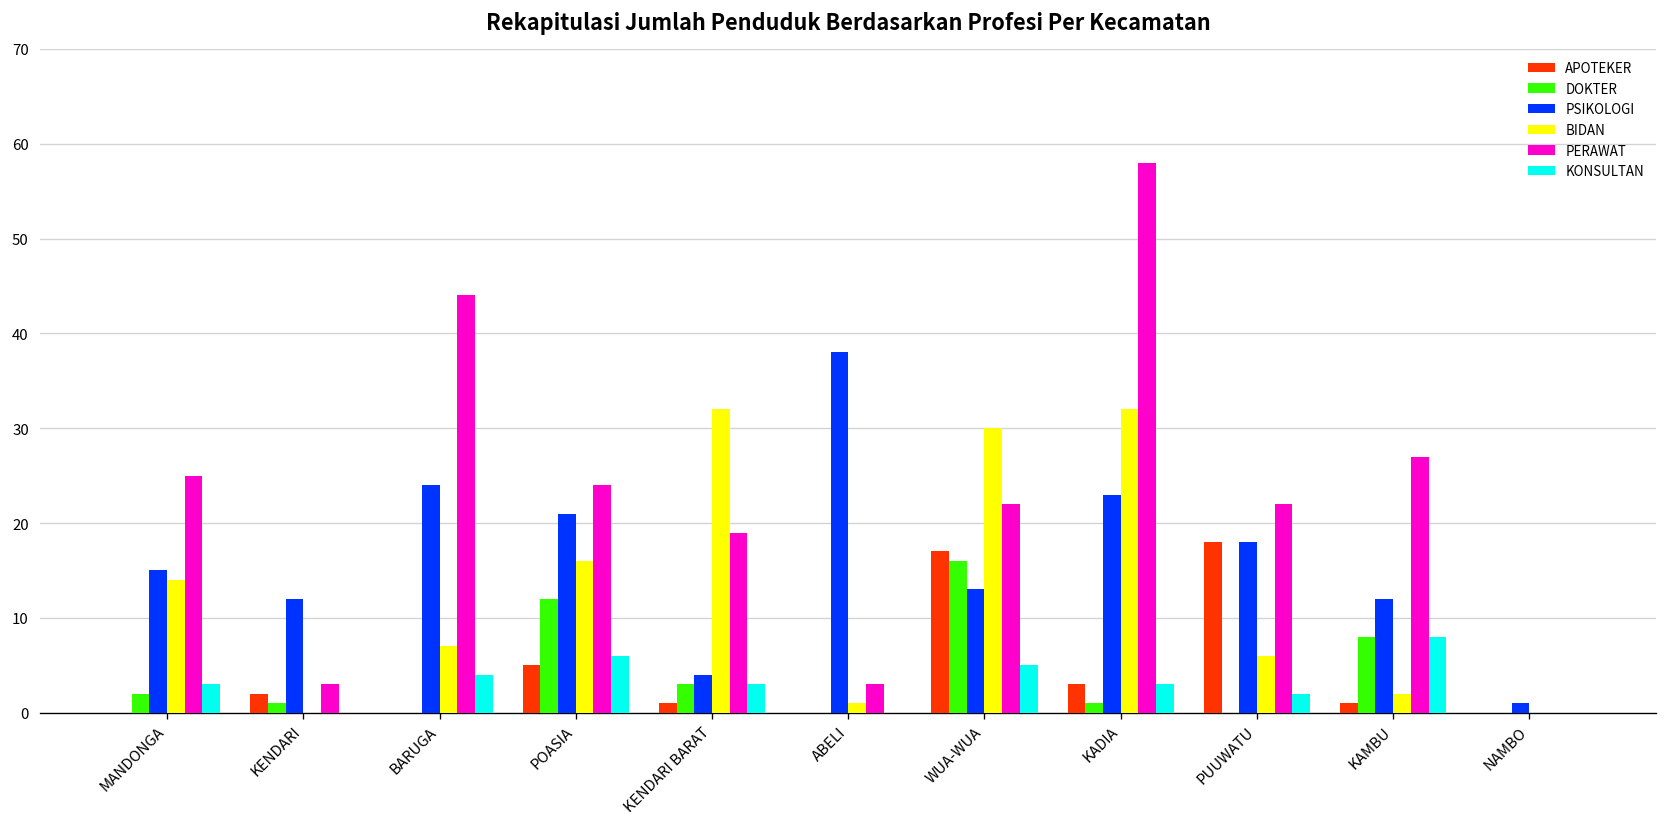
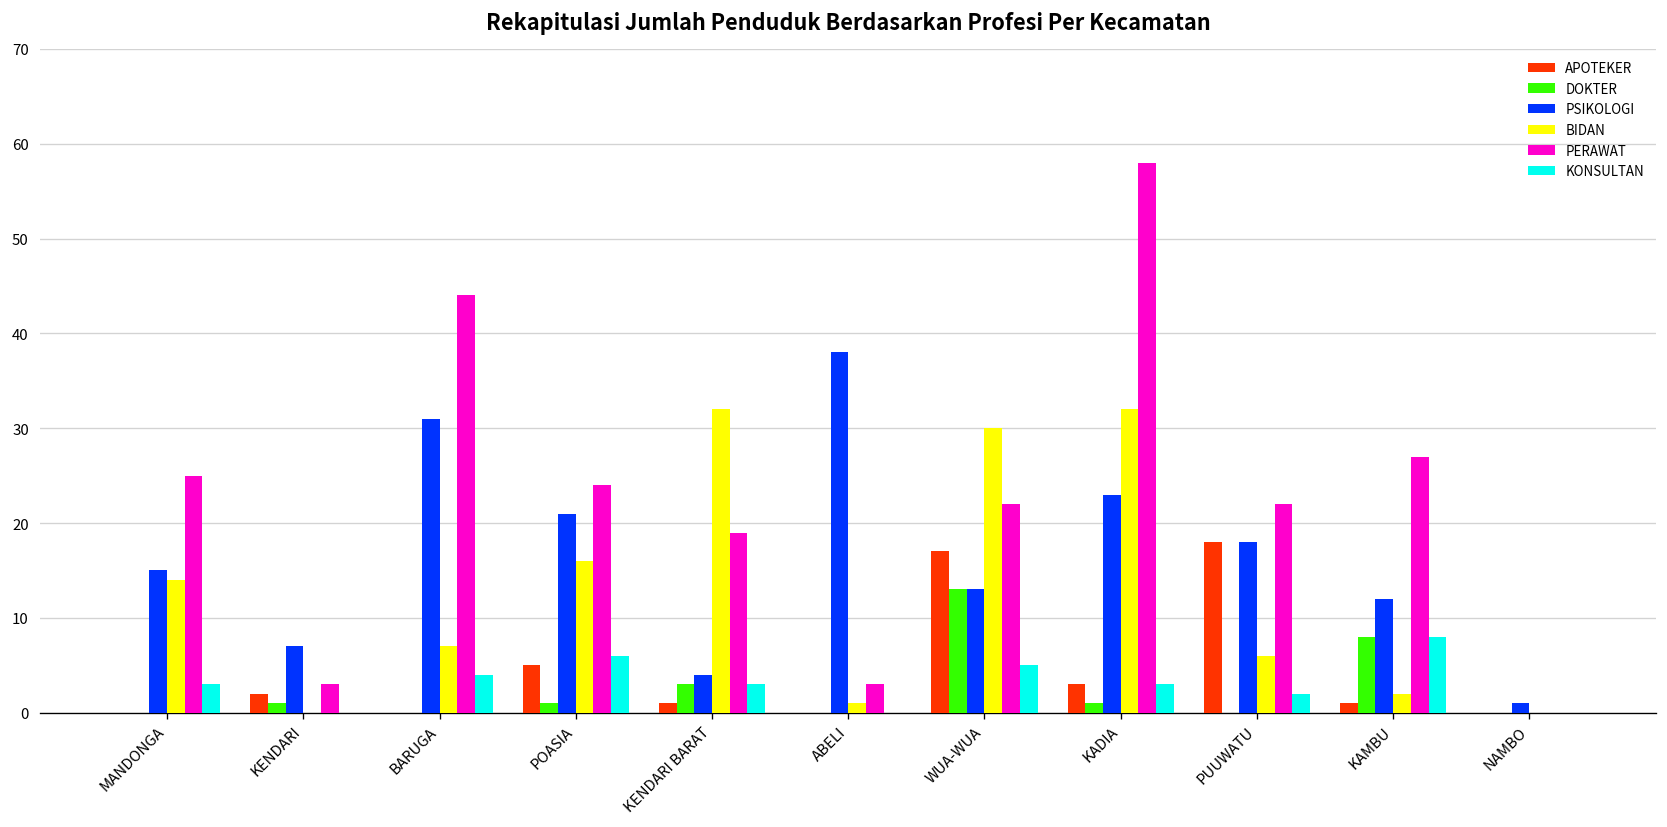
  {
    "APOTEKER": {
      "MANDONGA": 0,
      "KENDARI": 2,
      "BARUGA": 0,
      "POASIA": 5,
      "KENDARI BARAT": 1,
      "ABELI": 0,
      "WUA-WUA": 17,
      "KADIA": 3,
      "PUUWATU": 18,
      "KAMBU": 1,
      "NAMBO": 0
    },
    "DOKTER": {
-     "MANDONGA": 2,
+     "MANDONGA": 0,
      "KENDARI": 1,
      "BARUGA": 0,
-     "POASIA": 12,
+     "POASIA": 1,
      "KENDARI BARAT": 3,
      "ABELI": 0,
-     "WUA-WUA": 16,
+     "WUA-WUA": 13,
      "KADIA": 1,
      "PUUWATU": 0,
      "KAMBU": 8,
      "NAMBO": 0
    },
    "PSIKOLOGI": {
      "MANDONGA": 15,
-     "KENDARI": 12,
-     "BARUGA": 24,
+     "KENDARI": 7,
+     "BARUGA": 31,
      "POASIA": 21,
      "KENDARI BARAT": 4,
      "ABELI": 38,
      "WUA-WUA": 13,
      "KADIA": 23,
      "PUUWATU": 18,
      "KAMBU": 12,
      "NAMBO": 1
    },
    "BIDAN": {
      "MANDONGA": 14,
      "KENDARI": 0,
      "BARUGA": 7,
      "POASIA": 16,
      "KENDARI BARAT": 32,
      "ABELI": 1,
      "WUA-WUA": 30,
      "KADIA": 32,
      "PUUWATU": 6,
      "KAMBU": 2,
      "NAMBO": 0
    },
    "PERAWAT": {
      "MANDONGA": 25,
      "KENDARI": 3,
      "BARUGA": 44,
      "POASIA": 24,
      "KENDARI BARAT": 19,
      "ABELI": 3,
      "WUA-WUA": 22,
      "KADIA": 58,
      "PUUWATU": 22,
      "KAMBU": 27,
      "NAMBO": 0
    },
    "KONSULTAN": {
      "MANDONGA": 3,
      "KENDARI": 0,
      "BARUGA": 4,
      "POASIA": 6,
      "KENDARI BARAT": 3,
      "ABELI": 0,
      "WUA-WUA": 5,
      "KADIA": 3,
      "PUUWATU": 2,
      "KAMBU": 8,
      "NAMBO": 0
    }
  }
